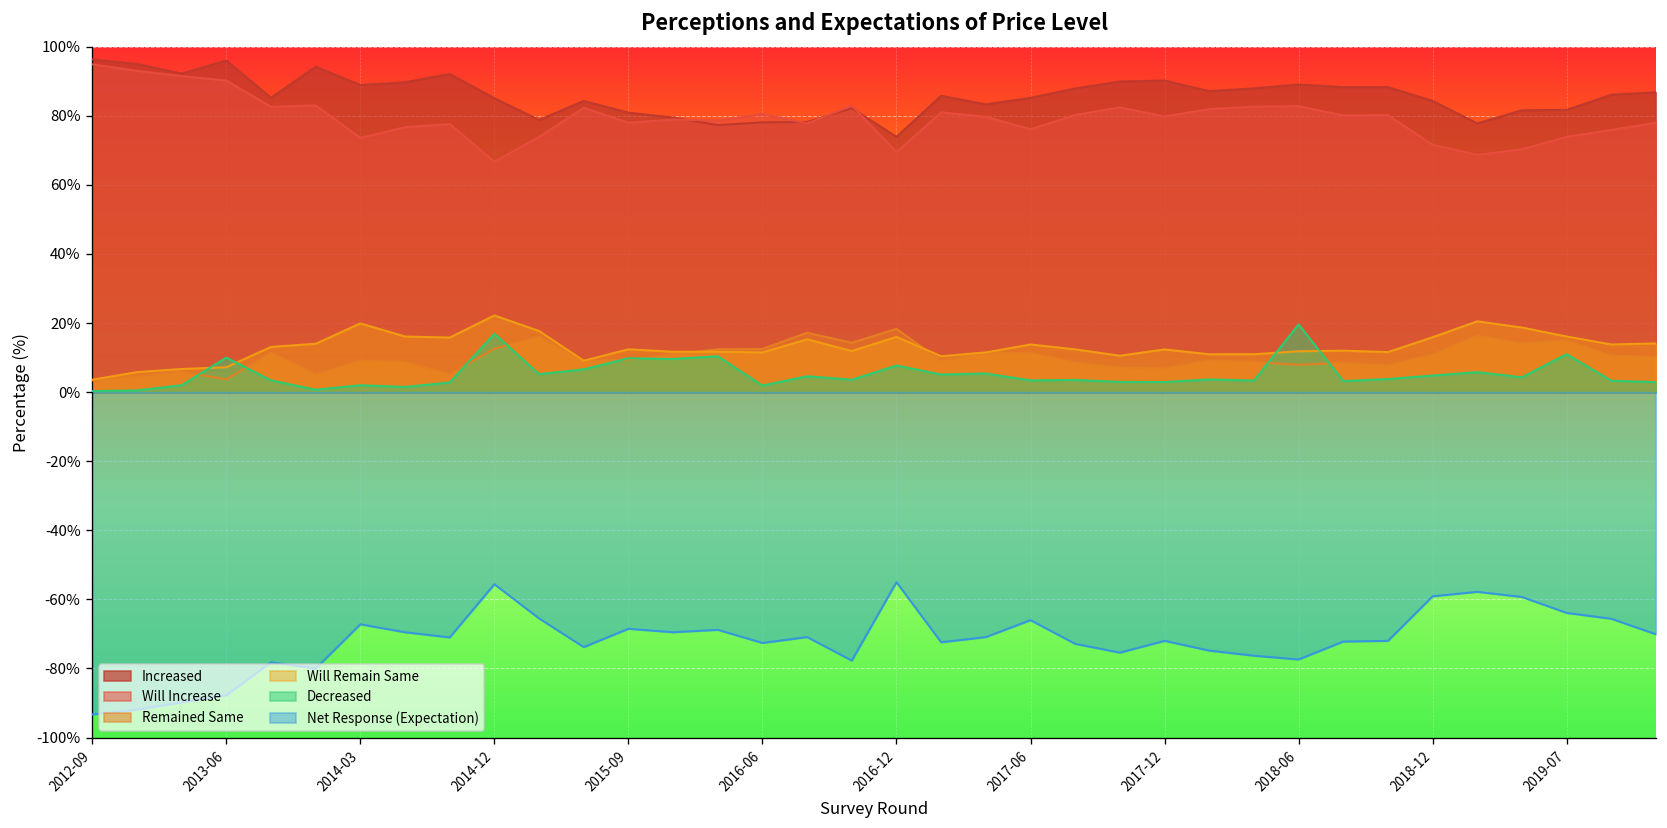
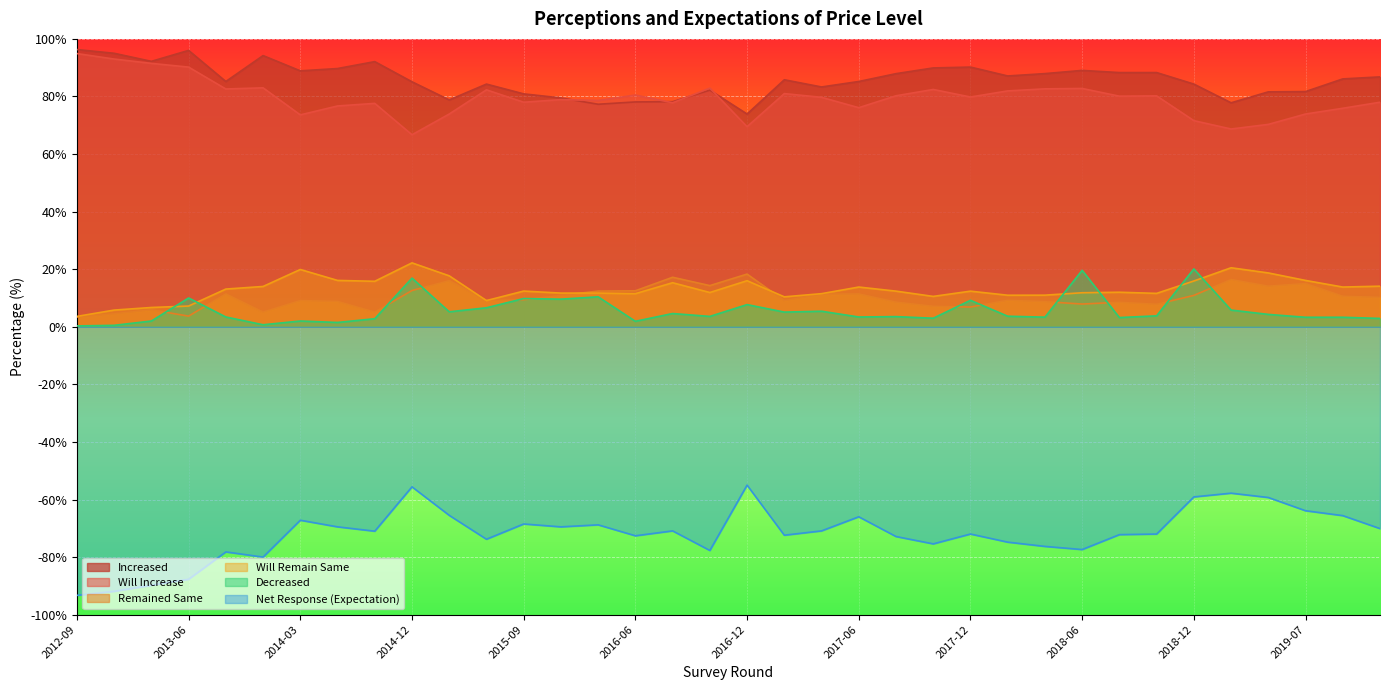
  {
    "Decreased": {
      "2013-06": "10%",
      "2014-03": "2%",
      "2014-12": "17%",
      "2016-06": "2%",
      "2016-12": "8%",
      "2017-06": "3%",
-     "2017-12": "3%",
+     "2017-12": "9%",
      "2018-06": "20%",
-     "2018-12": "5%",
-     "2019-07": "11%"
+     "2018-12": "20%",
+     "2019-07": "3%"
    }
  }
